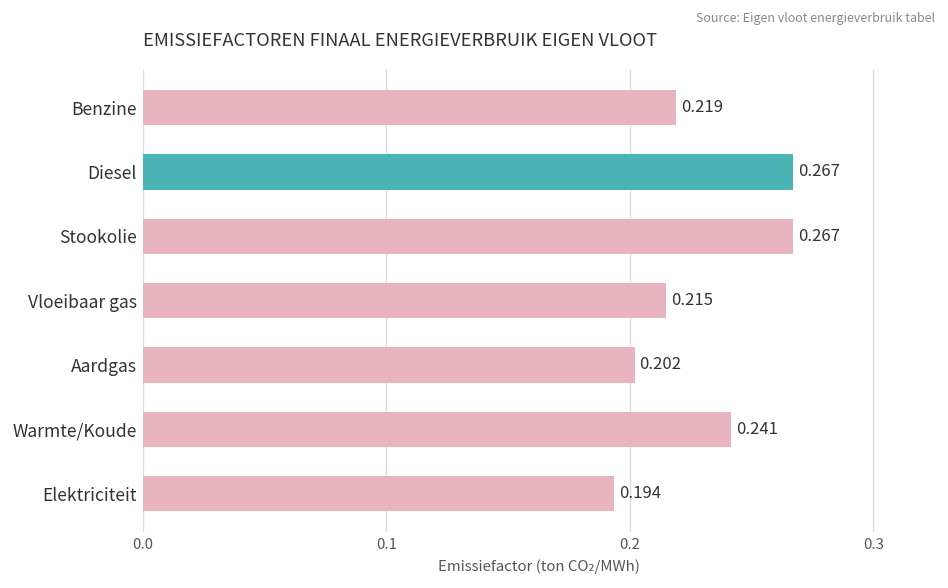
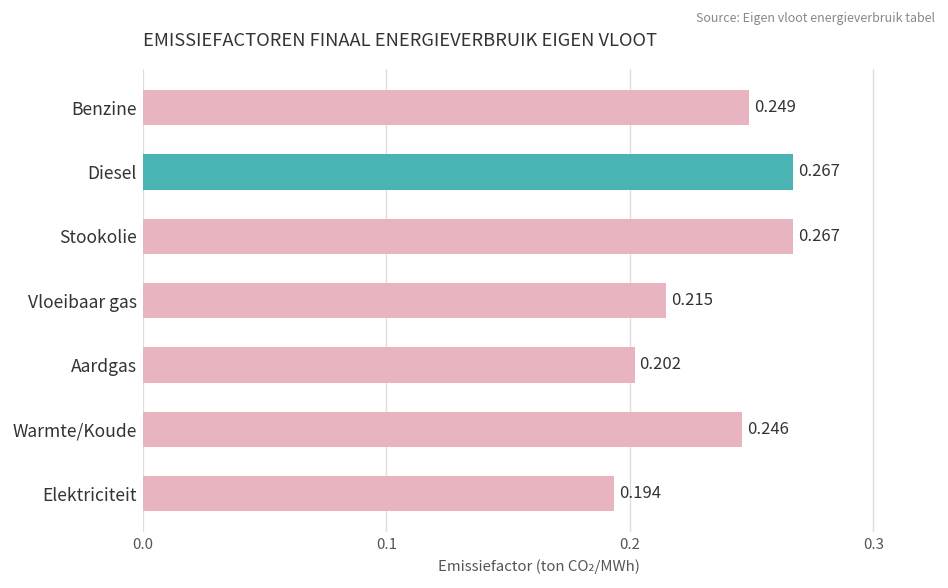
  {
-   "Benzine": 0.219,
+   "Benzine": 0.249,
    "Diesel": 0.267,
    "Stookolie": 0.267,
    "Vloeibaar gas": 0.215,
    "Aardgas": 0.202,
-   "Warmte/Koude": 0.241,
+   "Warmte/Koude": 0.246,
    "Elektriciteit": 0.194
  }
